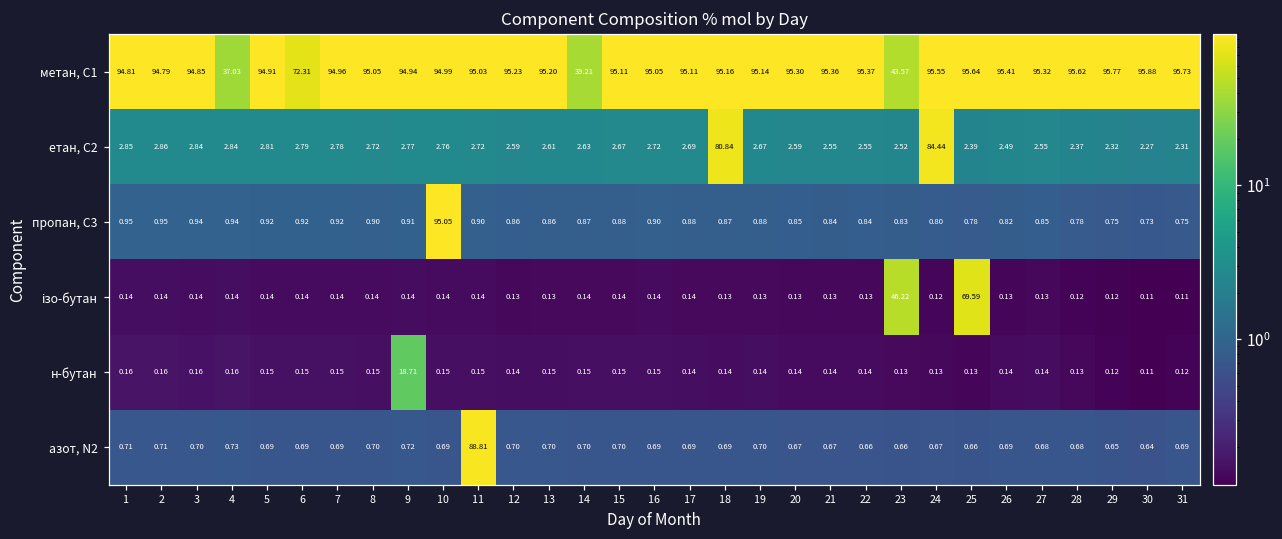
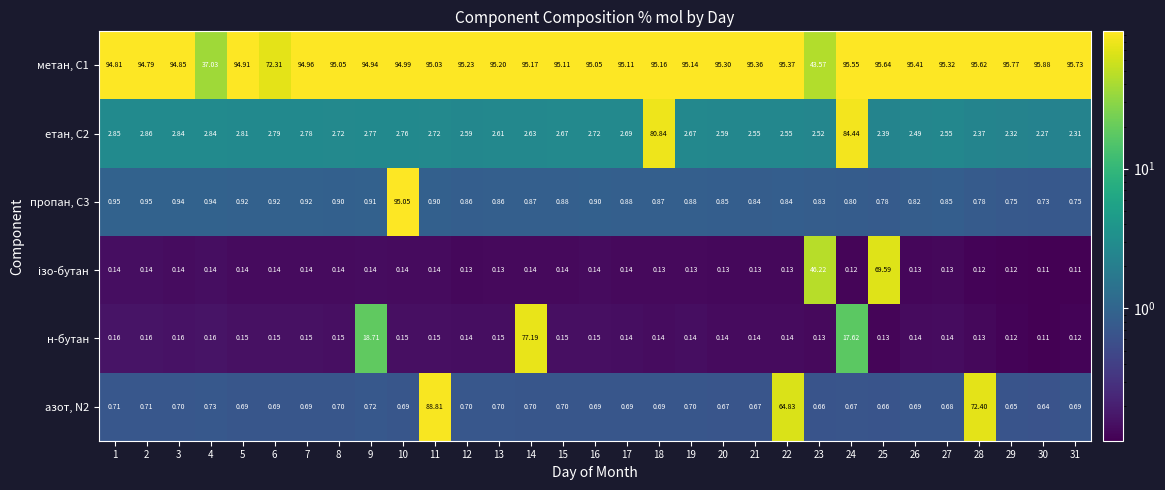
  {
    "метан, С1": {
      "1": 94.81,
      "2": 94.79,
      "3": 94.85,
      "4": 37.03,
      "5": 94.91,
      "6": 72.31,
      "7": 94.96,
      "8": 95.05,
      "9": 94.94,
      "10": 94.99,
      "11": 95.03,
      "12": 95.23,
      "13": 95.20,
-     "14": 39.21,
+     "14": 95.17,
      "15": 95.11,
      "16": 95.05,
      "17": 95.11,
      "18": 95.16,
      "19": 95.14,
      "20": 95.30,
      "21": 95.36,
      "22": 95.37,
      "23": 43.57,
      "24": 95.55,
      "25": 95.64,
      "26": 95.41,
      "27": 95.32,
      "28": 95.62,
      "29": 95.77,
      "30": 95.88,
      "31": 95.73
    },
    "етан, С2": {
      "1": 2.85,
      "2": 2.86,
      "3": 2.84,
      "4": 2.84,
      "5": 2.81,
      "6": 2.79,
      "7": 2.78,
      "8": 2.72,
      "9": 2.77,
      "10": 2.76,
      "11": 2.72,
      "12": 2.59,
      "13": 2.61,
      "14": 2.63,
      "15": 2.67,
      "16": 2.72,
      "17": 2.69,
      "18": 80.84,
      "19": 2.67,
      "20": 2.59,
      "21": 2.55,
      "22": 2.55,
      "23": 2.52,
      "24": 84.44,
      "25": 2.39,
      "26": 2.49,
      "27": 2.55,
      "28": 2.37,
      "29": 2.32,
      "30": 2.27,
      "31": 2.31
    },
    "пропан, С3": {
      "1": 0.95,
      "2": 0.95,
      "3": 0.94,
      "4": 0.94,
      "5": 0.92,
      "6": 0.92,
      "7": 0.92,
      "8": 0.90,
      "9": 0.91,
      "10": 95.05,
      "11": 0.90,
      "12": 0.86,
      "13": 0.86,
      "14": 0.87,
      "15": 0.88,
      "16": 0.90,
      "17": 0.88,
      "18": 0.87,
      "19": 0.88,
      "20": 0.85,
      "21": 0.84,
      "22": 0.84,
      "23": 0.83,
      "24": 0.80,
      "25": 0.78,
      "26": 0.82,
      "27": 0.85,
      "28": 0.78,
      "29": 0.75,
      "30": 0.73,
      "31": 0.75
    },
    "ізо-бутан": {
      "1": 0.14,
      "2": 0.14,
      "3": 0.14,
      "4": 0.14,
      "5": 0.14,
      "6": 0.14,
      "7": 0.14,
      "8": 0.14,
      "9": 0.14,
      "10": 0.14,
      "11": 0.14,
      "12": 0.13,
      "13": 0.13,
      "14": 0.14,
      "15": 0.14,
      "16": 0.14,
      "17": 0.14,
      "18": 0.13,
      "19": 0.13,
      "20": 0.13,
      "21": 0.13,
      "22": 0.13,
      "23": 46.22,
      "24": 0.12,
      "25": 69.59,
      "26": 0.13,
      "27": 0.13,
      "28": 0.12,
      "29": 0.12,
      "30": 0.11,
      "31": 0.11
    },
    "н-бутан": {
      "1": 0.16,
      "2": 0.16,
      "3": 0.16,
      "4": 0.16,
      "5": 0.15,
      "6": 0.15,
      "7": 0.15,
      "8": 0.15,
      "9": 18.71,
      "10": 0.15,
      "11": 0.15,
      "12": 0.14,
      "13": 0.15,
-     "14": 0.15,
+     "14": 77.19,
      "15": 0.15,
      "16": 0.15,
      "17": 0.14,
      "18": 0.14,
      "19": 0.14,
      "20": 0.14,
      "21": 0.14,
      "22": 0.14,
      "23": 0.13,
-     "24": 0.13,
+     "24": 17.62,
      "25": 0.13,
      "26": 0.14,
      "27": 0.14,
      "28": 0.13,
      "29": 0.12,
      "30": 0.11,
      "31": 0.12
    },
    "азот, N2": {
      "1": 0.71,
      "2": 0.71,
      "3": 0.70,
      "4": 0.73,
      "5": 0.69,
      "6": 0.69,
      "7": 0.69,
      "8": 0.70,
      "9": 0.72,
      "10": 0.69,
      "11": 88.81,
      "12": 0.70,
      "13": 0.70,
      "14": 0.70,
      "15": 0.70,
      "16": 0.69,
      "17": 0.69,
      "18": 0.69,
      "19": 0.70,
      "20": 0.67,
      "21": 0.67,
-     "22": 0.66,
+     "22": 64.83,
      "23": 0.66,
      "24": 0.67,
      "25": 0.66,
      "26": 0.69,
      "27": 0.68,
-     "28": 0.68,
+     "28": 72.40,
      "29": 0.65,
      "30": 0.64,
      "31": 0.69
    }
  }
